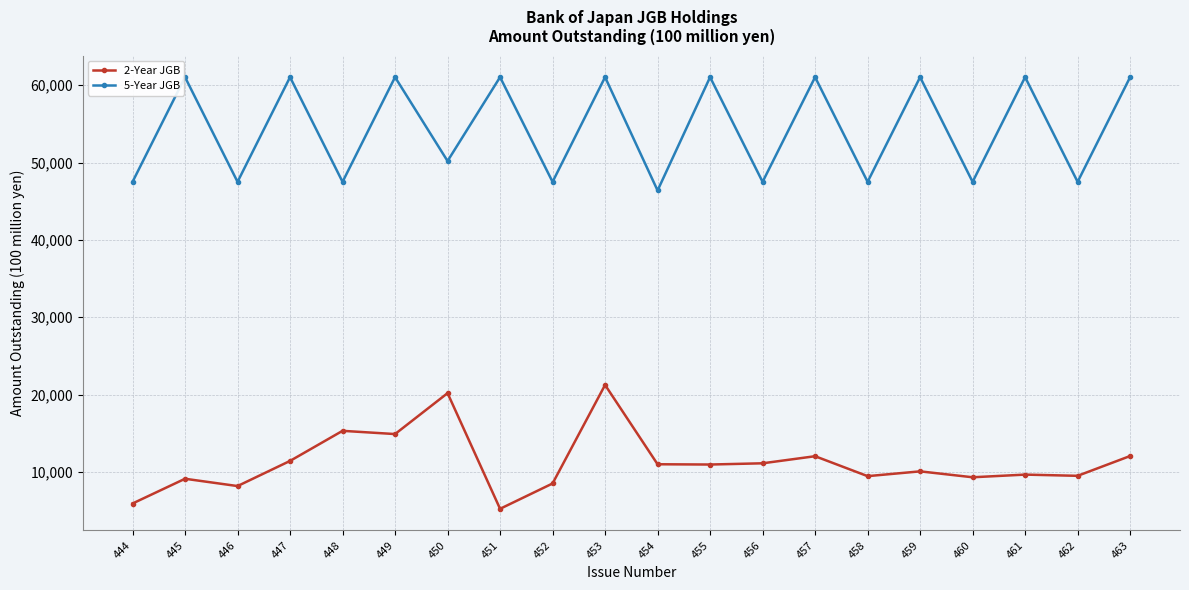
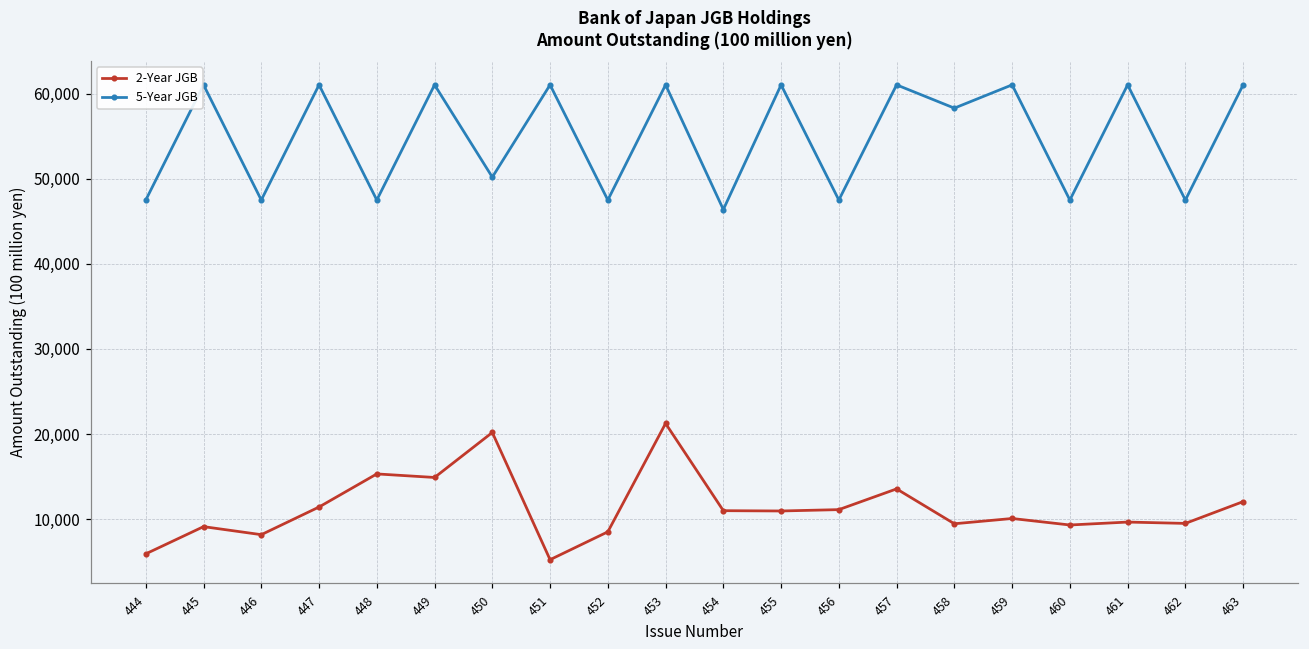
  {
    "2-Year JGB": {
      "444": "6,000",
      "445": "9,000",
      "446": "8,000",
      "447": "11,000",
      "448": "15,000",
      "449": "15,000",
      "450": "20,000",
      "451": "5,000",
      "452": "9,000",
      "453": "21,000",
      "454": "11,000",
      "455": "11,000",
      "456": "11,000",
-     "457": "12,000",
+     "457": "14,000",
      "458": "9,000",
      "459": "10,000",
      "460": "9,000",
      "461": "10,000",
      "462": "9,000",
      "463": "12,000"
    },
    "5-Year JGB": {
      "444": "47,000",
      "445": "61,000",
      "446": "47,000",
      "447": "61,000",
      "448": "47,000",
      "449": "61,000",
      "450": "50,000",
      "451": "61,000",
      "452": "47,000",
      "453": "61,000",
      "454": "46,000",
      "455": "61,000",
      "456": "47,000",
      "457": "61,000",
-     "458": "47,000",
+     "458": "58,000",
      "459": "61,000",
      "460": "47,000",
      "461": "61,000",
      "462": "47,000",
      "463": "61,000"
    }
  }
